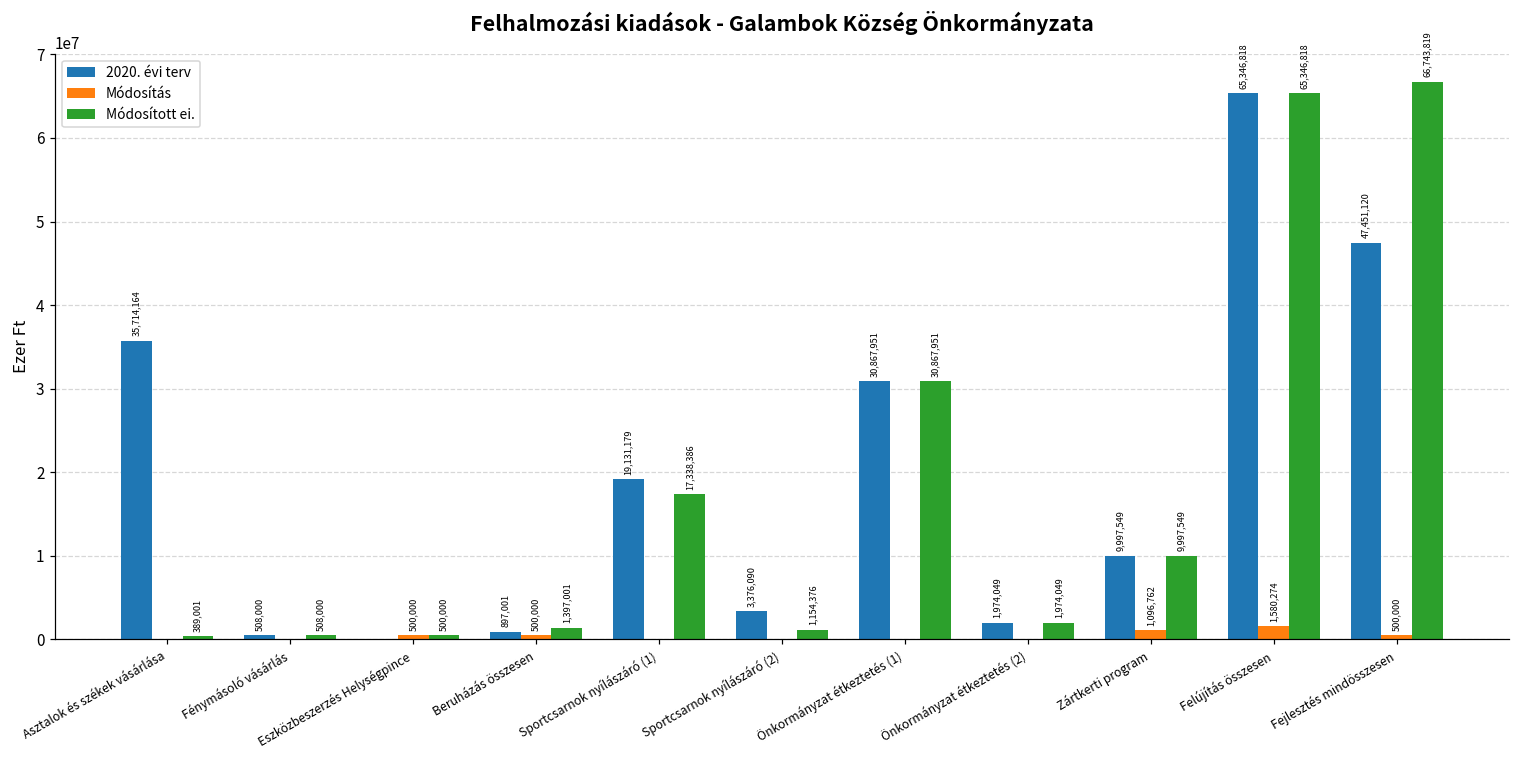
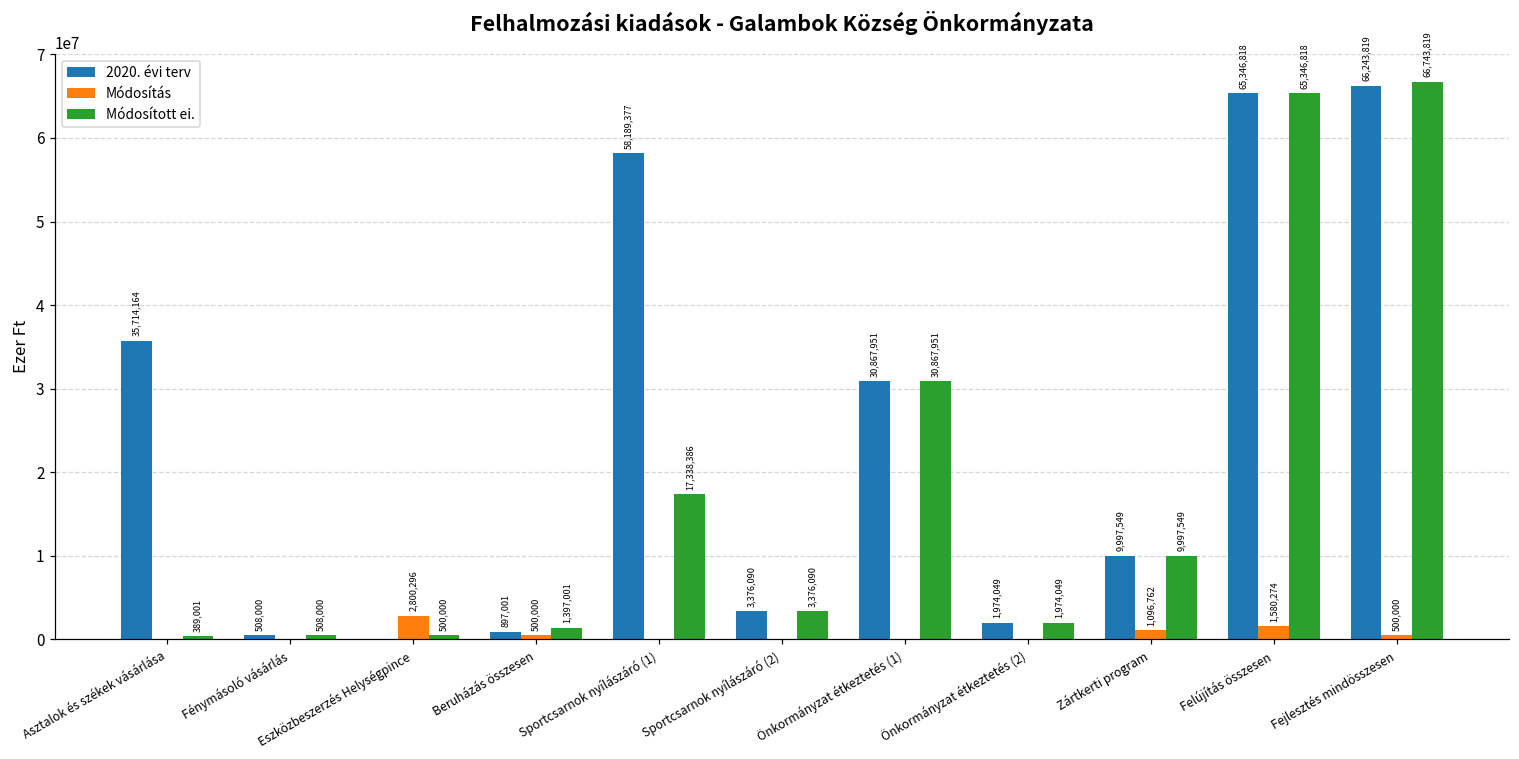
  {
    "2020. évi terv": {
      "Asztalok és székek vásárlása": "35,714,164",
      "Fénymásoló vásárlás": "508,000",
      "Beruházás összesen": "897,001",
-     "Sportcsarnok nyílászáró (1)": "19,131,179",
+     "Sportcsarnok nyílászáró (1)": "58,189,377",
      "Sportcsarnok nyílászáró (2)": "3,376,090",
      "Önkormányzat étkeztetés (1)": "30,867,951",
      "Önkormányzat étkeztetés (2)": "1,974,049",
      "Zártkerti program": "9,997,549",
      "Felújítás összesen": "65,346,818",
-     "Fejlesztés mindösszesen": "47,451,120"
+     "Fejlesztés mindösszesen": "66,243,819"
    },
    "Módosítás": {
-     "Eszközbeszerzés Helységpince": "500,000",
+     "Eszközbeszerzés Helységpince": "2,800,296",
      "Beruházás összesen": "500,000",
      "Zártkerti program": "1,096,762",
      "Felújítás összesen": "1,580,274",
      "Fejlesztés mindösszesen": "500,000"
    },
    "Módosított ei.": {
      "Asztalok és székek vásárlása": "389,001",
      "Fénymásoló vásárlás": "508,000",
      "Eszközbeszerzés Helységpince": "500,000",
      "Beruházás összesen": "1,397,001",
      "Sportcsarnok nyílászáró (1)": "17,338,386",
-     "Sportcsarnok nyílászáró (2)": "1,154,376",
+     "Sportcsarnok nyílászáró (2)": "3,376,090",
      "Önkormányzat étkeztetés (1)": "30,867,951",
      "Önkormányzat étkeztetés (2)": "1,974,049",
      "Zártkerti program": "9,997,549",
      "Felújítás összesen": "65,346,818",
      "Fejlesztés mindösszesen": "66,743,819"
    }
  }
